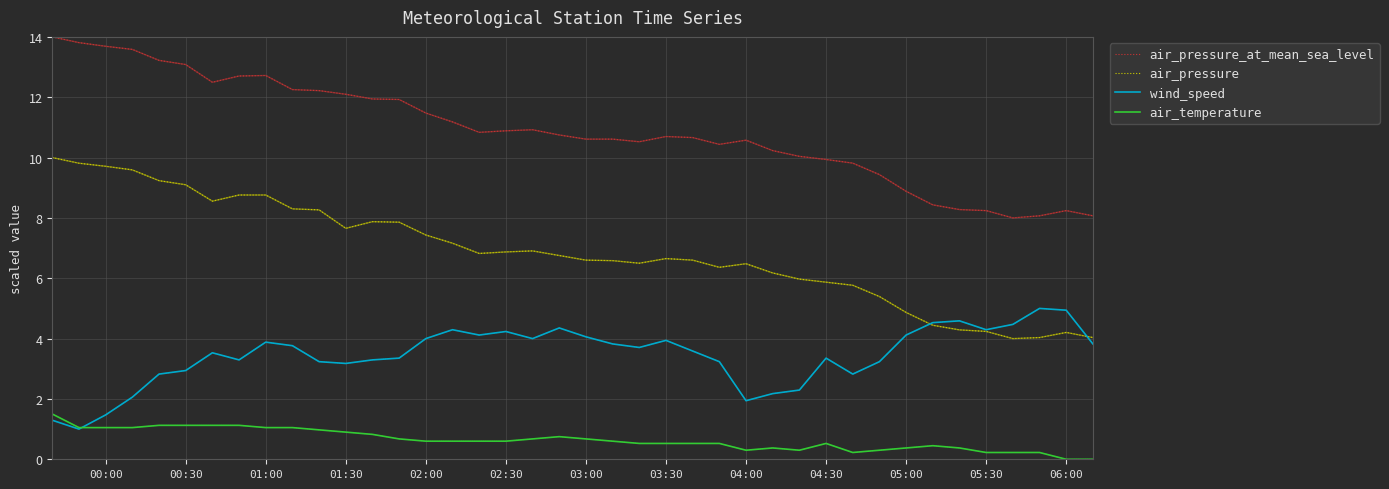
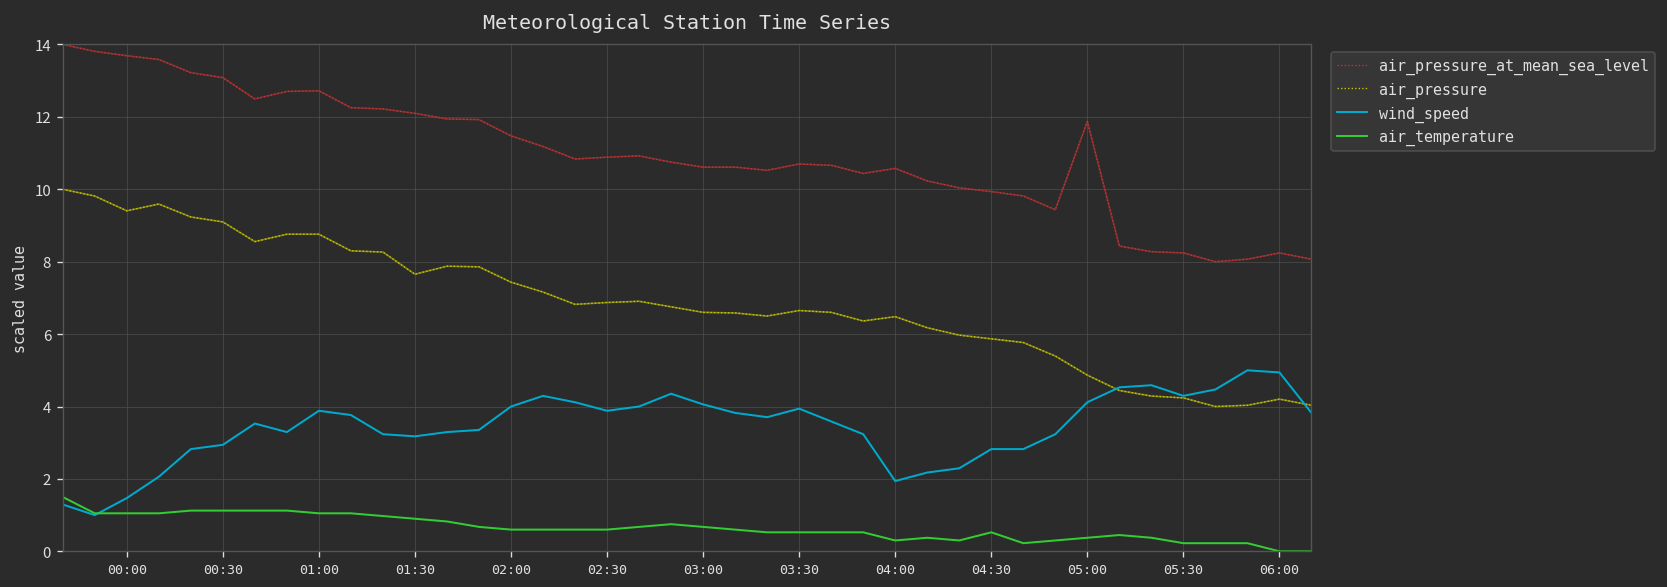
  {
    "air_pressure_at_mean_sea_level": {
      "00:00": 13.7,
      "00:30": 13.1,
      "01:00": 12.7,
      "01:30": 12.1,
      "02:00": 11.5,
      "02:30": 10.9,
      "03:00": 10.6,
      "03:30": 10.7,
      "04:00": 10.6,
      "04:30": 9.9,
-     "05:00": 8.9,
+     "05:00": 11.9,
      "05:30": 8.2,
      "06:00": 8.2
    },
    "air_pressure": {
-     "00:00": 9.7,
+     "00:00": 9.4,
      "00:30": 9.1,
      "01:00": 8.8,
      "01:30": 7.7,
      "02:00": 7.4,
      "02:30": 6.9,
      "03:00": 6.6,
      "03:30": 6.7,
      "04:00": 6.5,
      "04:30": 5.9,
      "05:00": 4.9,
      "06:00": 4.2
    },
    "wind_speed": {
      "00:00": 1.5,
      "00:30": 2.9,
      "01:00": 3.9,
      "01:30": 3.2,
      "02:00": 4.0,
-     "02:30": 4.2,
+     "02:30": 3.9,
      "03:00": 4.1,
      "03:30": 3.9,
      "04:00": 1.9,
-     "04:30": 3.4,
+     "04:30": 2.8,
      "05:00": 4.1,
      "06:00": 4.9
    },
    "air_temperature": {
      "00:00": 1.0,
      "00:30": 1.1,
      "01:00": 1.0,
      "01:30": 0.9,
      "02:00": 0.6,
      "02:30": 0.6,
      "03:00": 0.7,
      "03:30": 0.5,
      "04:00": 0.3,
      "04:30": 0.5,
      "05:00": 0.4,
      "05:30": 0.2,
      "06:00": 0.0
    }
  }
